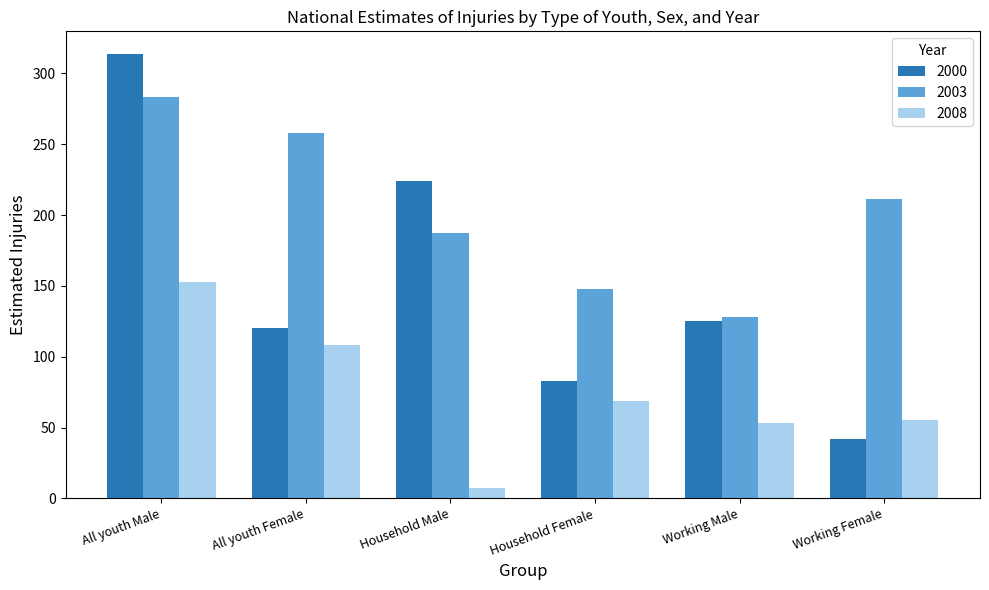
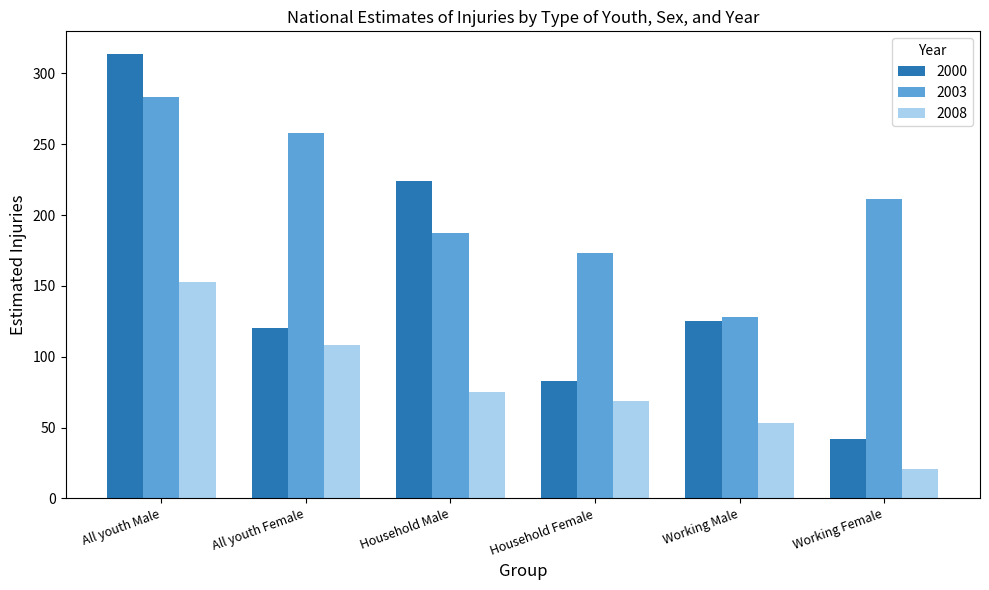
  {
    "2000": {
      "All youth Male": 314,
      "All youth Female": 120,
      "Household Male": 224,
      "Household Female": 83,
      "Working Male": 125,
      "Working Female": 42
    },
    "2003": {
      "All youth Male": 283,
      "All youth Female": 258,
      "Household Male": 187,
-     "Household Female": 148,
+     "Household Female": 173,
      "Working Male": 128,
      "Working Female": 211
    },
    "2008": {
      "All youth Male": 153,
      "All youth Female": 108,
-     "Household Male": 7,
+     "Household Male": 75,
      "Household Female": 69,
      "Working Male": 53,
-     "Working Female": 55
+     "Working Female": 21
    }
  }
